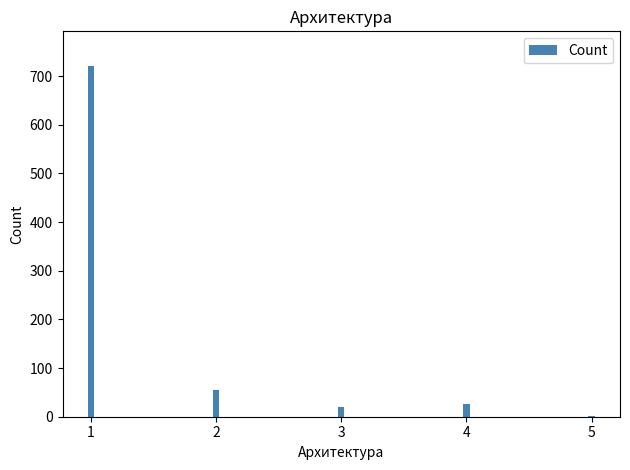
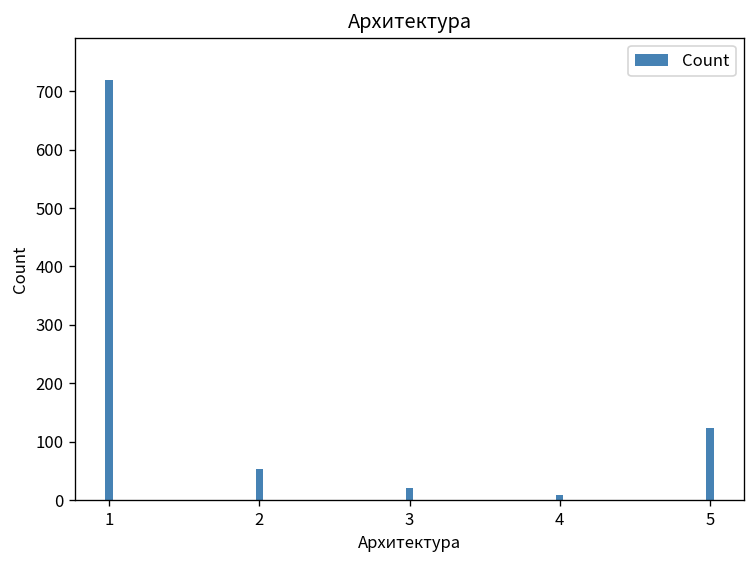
  {
    "1": 720,
    "2": 50,
    "3": 20,
-   "4": 30,
-   "5": 0
+   "4": 10,
+   "5": 120
  }
